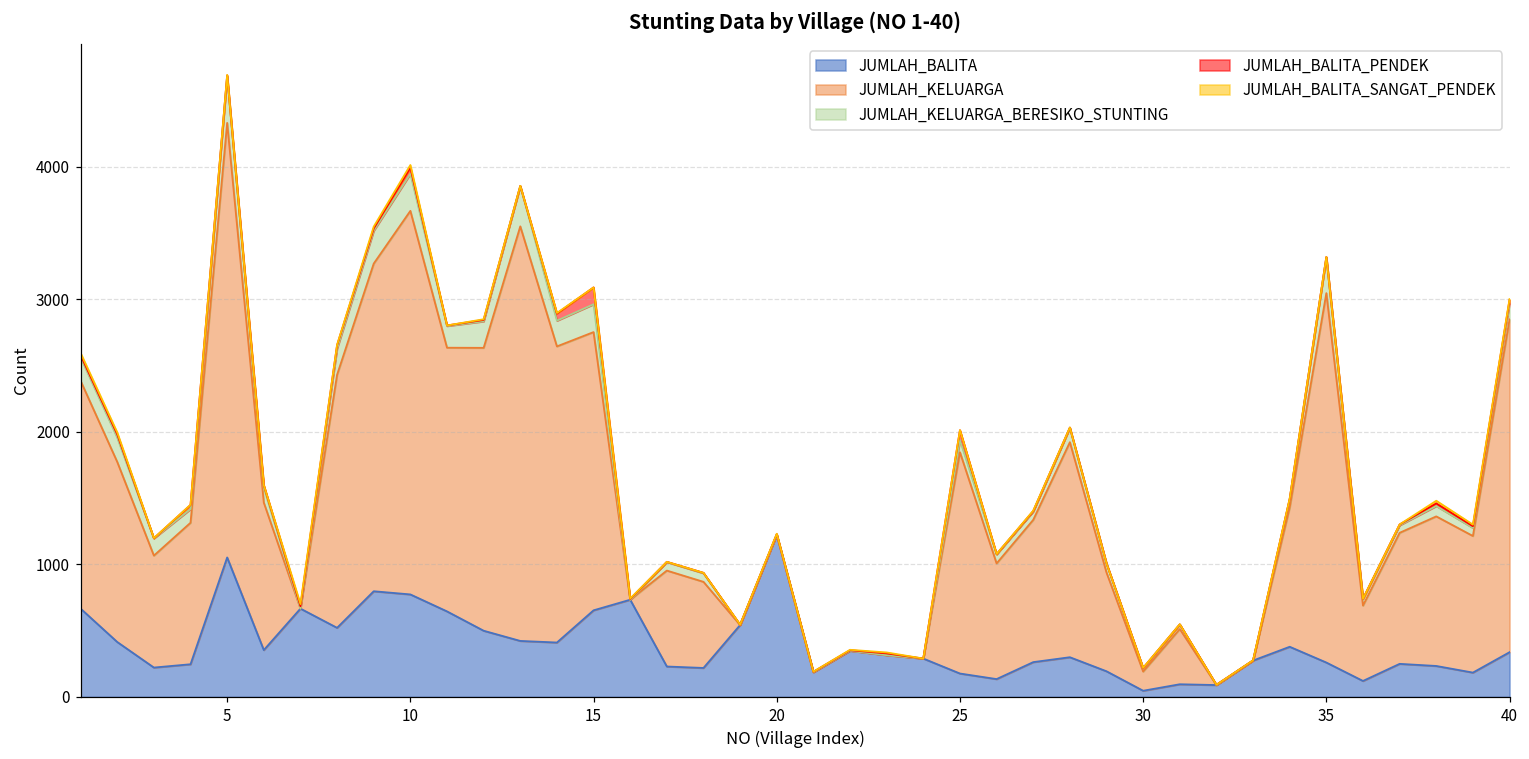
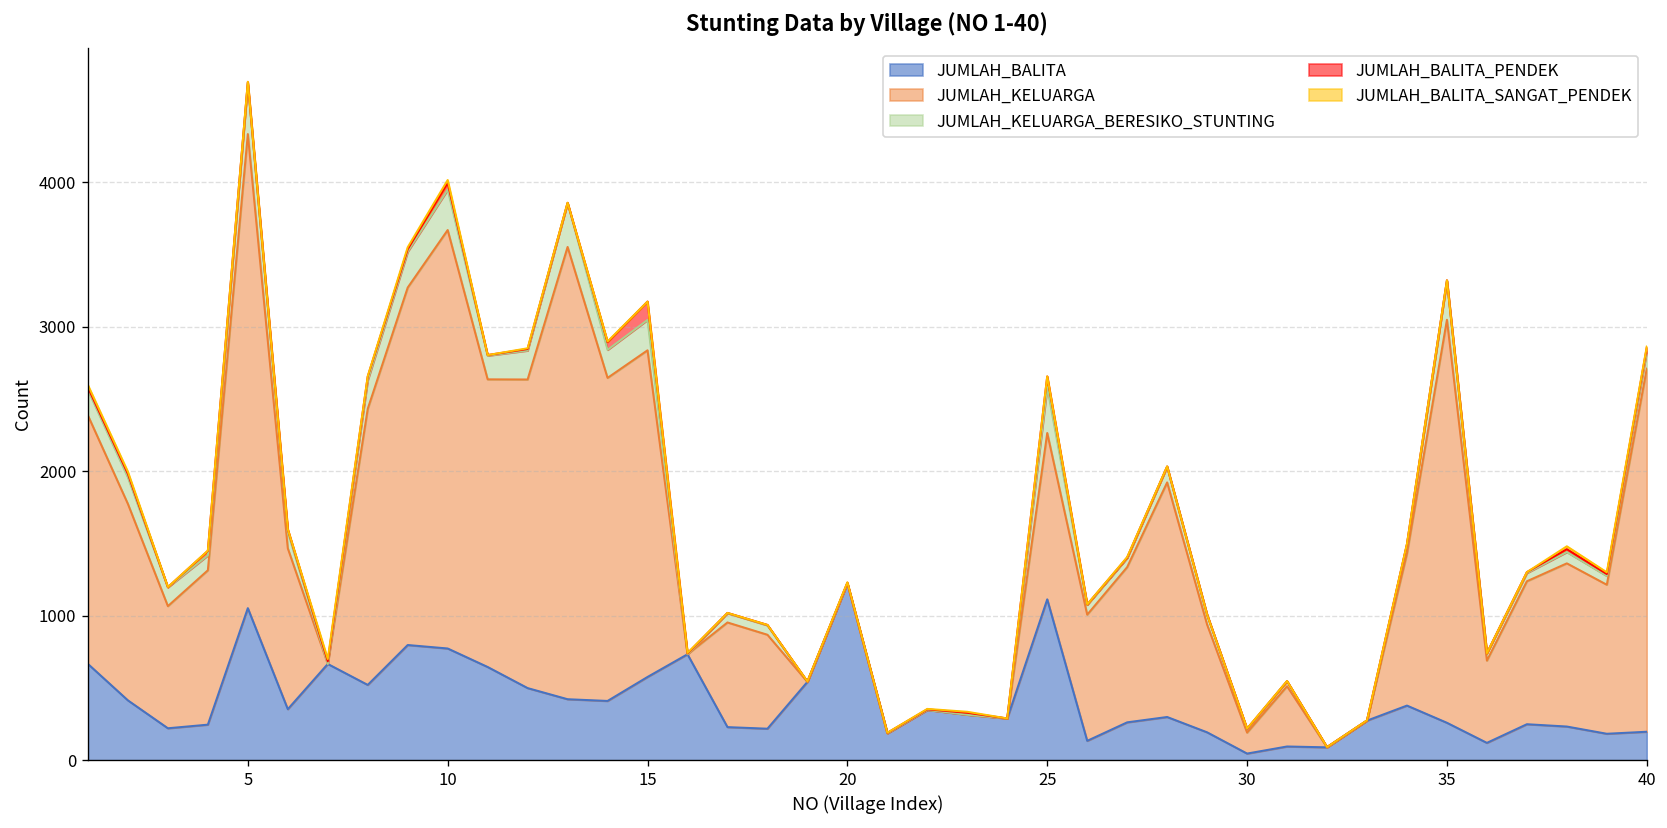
  {
    "JUMLAH_BALITA": {
      "5": 1050,
      "10": 770,
-     "15": 650,
-     "25": 180,
+     "15": 580,
+     "25": 1110,
      "30": 50,
      "35": 260,
-     "40": 340
+     "40": 200
    },
    "JUMLAH_KELUARGA": {
      "5": 3280,
      "10": 2900,
-     "15": 2100,
-     "25": 1670,
+     "15": 2260,
+     "25": 1150,
      "30": 150,
      "35": 2790,
      "40": 2510
    },
    "JUMLAH_KELUARGA_BERESIKO_STUNTING": {
      "10": 280,
      "15": 210,
-     "25": 90,
+     "25": 320,
      "40": 120
    }
  }
